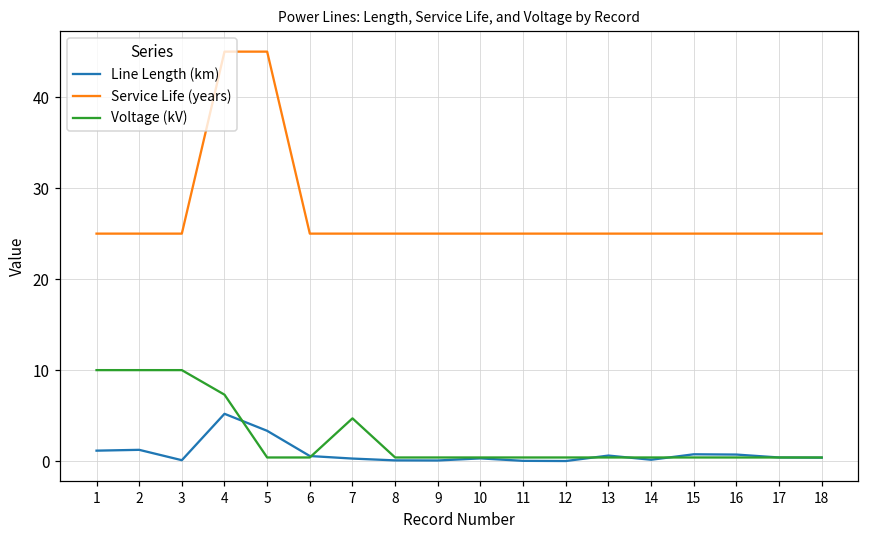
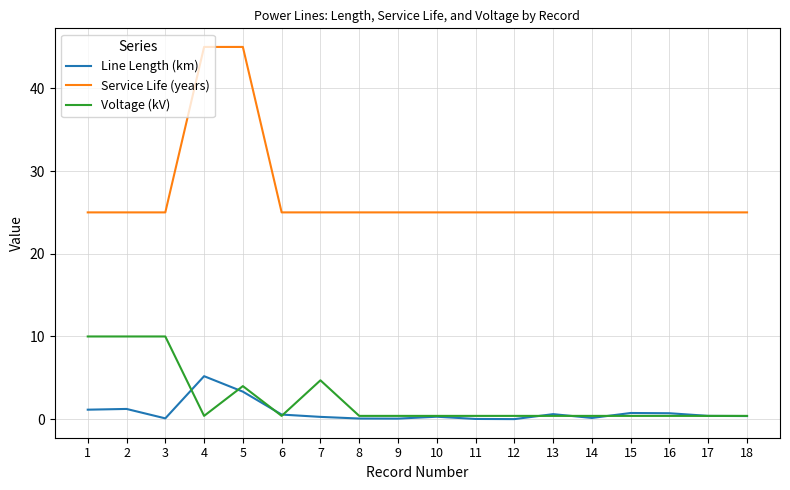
  {
    "Line Length (km)": {
      "1": 1,
      "2": 1,
      "3": 0,
      "4": 5,
      "5": 3,
      "7": 0,
      "8": 0,
      "9": 0,
      "11": 0,
      "12": 0,
      "15": 1,
      "16": 1
    },
    "Service Life (years)": {
      "1": 25,
      "2": 25,
      "3": 25,
      "5": 45,
      "6": 25,
      "7": 25,
      "8": 25,
      "9": 25,
      "10": 25,
      "11": 25,
      "12": 25,
      "13": 25,
      "14": 25,
      "15": 25,
      "16": 25,
      "17": 25,
      "18": 25
    },
    "Voltage (kV)": {
      "1": 10,
      "2": 10,
      "3": 10,
-     "4": 7,
-     "5": 0,
+     "4": 0,
+     "5": 4,
      "7": 5,
      "8": 0,
      "9": 0,
      "11": 0,
      "12": 0,
      "15": 0,
      "16": 0
    }
  }
